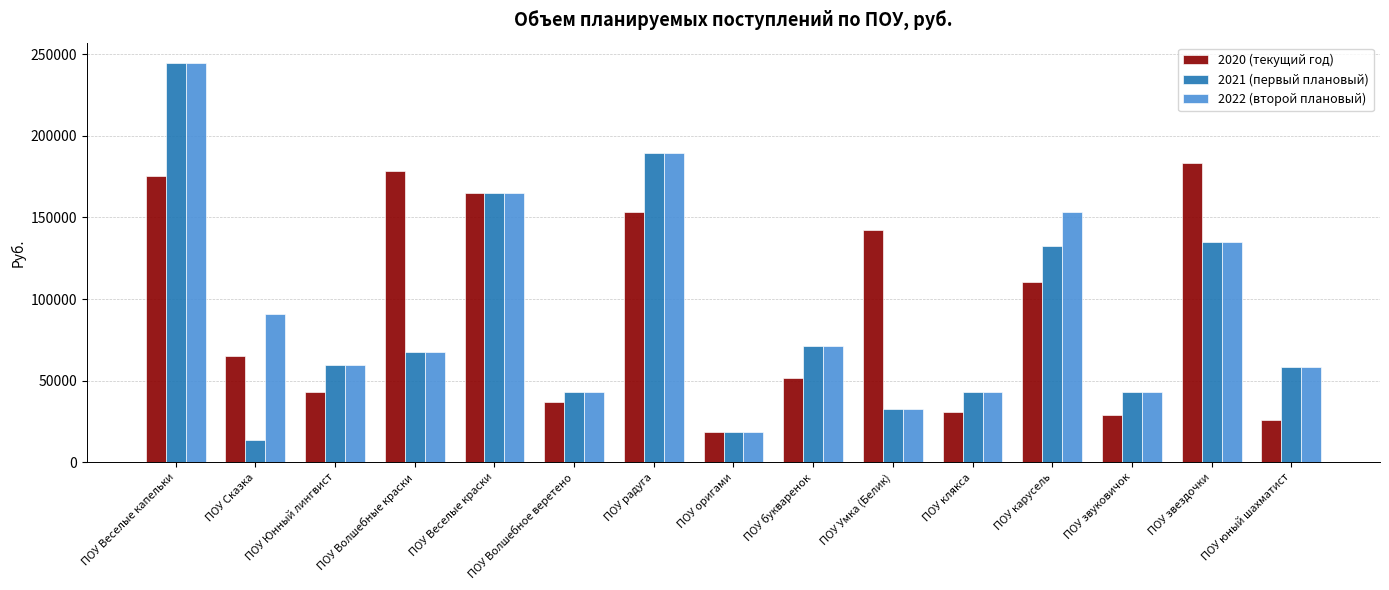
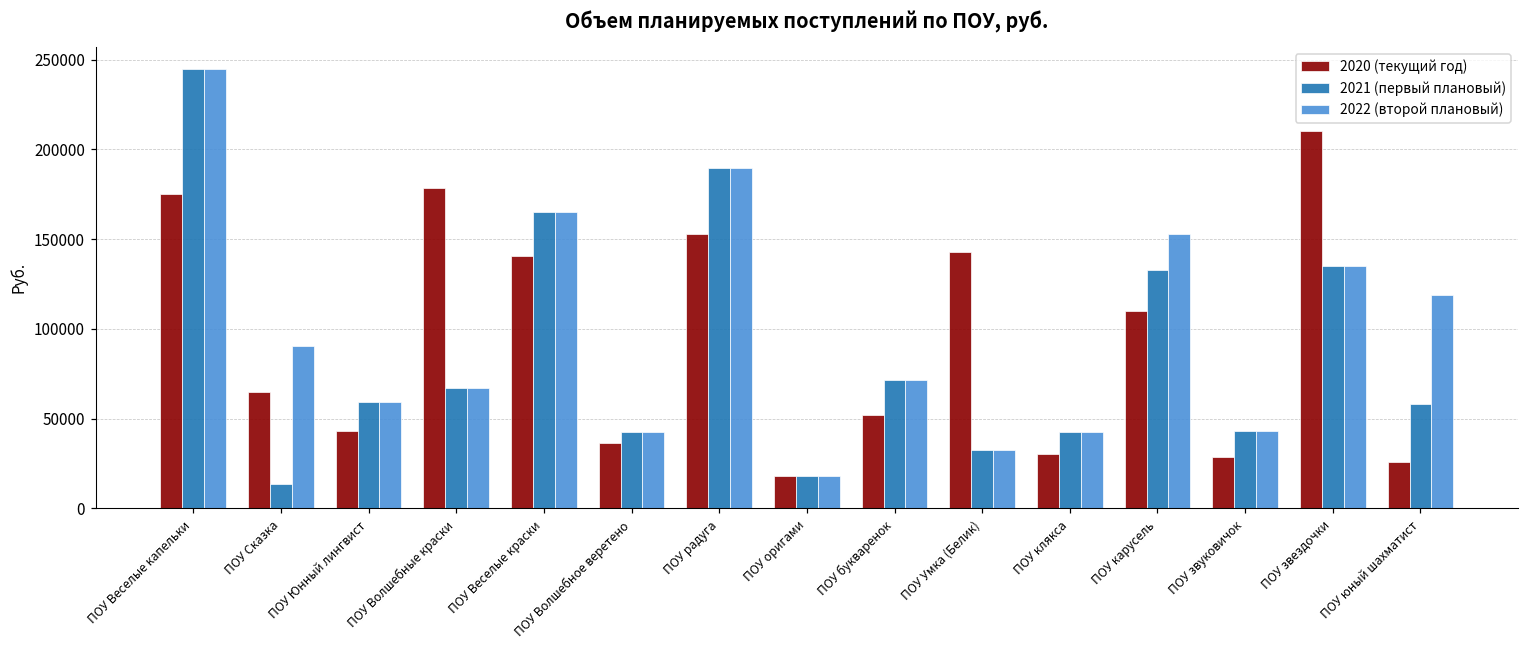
  {
    "2020 (текущий год)": {
      "ПОУ Веселые капельки": 175000,
      "ПОУ Сказка": 65000,
      "ПОУ Юнный лингвист": 43000,
      "ПОУ Волшебные краски": 178000,
-     "ПОУ Веселые краски": 165000,
+     "ПОУ Веселые краски": 141000,
      "ПОУ Волшебное веретено": 37000,
      "ПОУ радуга": 153000,
      "ПОУ оригами": 18000,
      "ПОУ букваренок": 52000,
      "ПОУ Умка (Белик)": 143000,
      "ПОУ клякса": 31000,
      "ПОУ карусель": 110000,
      "ПОУ звуковичок": 29000,
-     "ПОУ звездочки": 184000,
+     "ПОУ звездочки": 210000,
      "ПОУ юный шахматист": 26000
    },
    "2021 (первый плановый)": {
      "ПОУ Веселые капельки": 245000,
      "ПОУ Сказка": 13000,
      "ПОУ Юнный лингвист": 59000,
      "ПОУ Волшебные краски": 67000,
      "ПОУ Веселые краски": 165000,
      "ПОУ Волшебное веретено": 43000,
      "ПОУ радуга": 190000,
      "ПОУ оригами": 18000,
      "ПОУ букваренок": 71000,
      "ПОУ Умка (Белик)": 32000,
      "ПОУ клякса": 43000,
      "ПОУ карусель": 133000,
      "ПОУ звуковичок": 43000,
      "ПОУ звездочки": 135000,
      "ПОУ юный шахматист": 58000
    },
    "2022 (второй плановый)": {
      "ПОУ Веселые капельки": 245000,
      "ПОУ Сказка": 91000,
      "ПОУ Юнный лингвист": 59000,
      "ПОУ Волшебные краски": 67000,
      "ПОУ Веселые краски": 165000,
      "ПОУ Волшебное веретено": 43000,
      "ПОУ радуга": 190000,
      "ПОУ оригами": 18000,
      "ПОУ букваренок": 71000,
      "ПОУ Умка (Белик)": 32000,
      "ПОУ клякса": 43000,
      "ПОУ карусель": 153000,
      "ПОУ звуковичок": 43000,
      "ПОУ звездочки": 135000,
-     "ПОУ юный шахматист": 58000
+     "ПОУ юный шахматист": 119000
    }
  }
